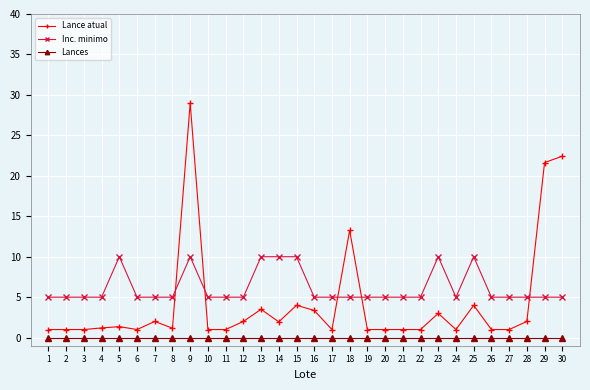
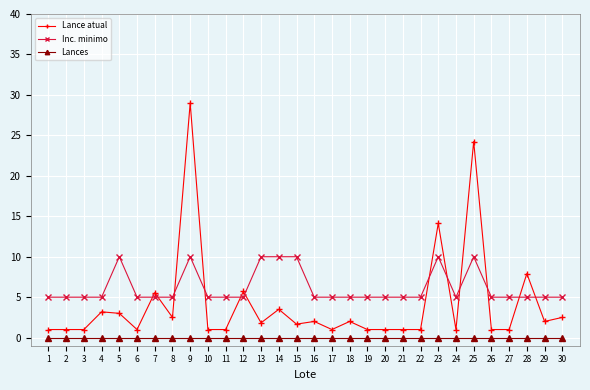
  {
    "Lance atual": {
      "1": 1,
      "2": 1,
      "3": 1,
-     "4": 1,
-     "5": 1,
+     "4": 3,
+     "5": 3,
      "6": 1,
-     "7": 2,
-     "8": 1,
+     "7": 6,
+     "8": 3,
      "9": 29,
      "10": 1,
      "11": 1,
-     "12": 2,
-     "13": 4,
-     "14": 2,
-     "15": 4,
-     "16": 3,
+     "12": 6,
+     "13": 2,
+     "14": 4,
+     "15": 2,
+     "16": 2,
      "17": 1,
-     "18": 13,
+     "18": 2,
      "19": 1,
      "20": 1,
      "21": 1,
      "22": 1,
-     "23": 3,
+     "23": 14,
      "24": 1,
-     "25": 4,
+     "25": 24,
      "26": 1,
      "27": 1,
-     "28": 2,
-     "29": 22,
-     "30": 22
+     "28": 8,
+     "29": 2,
+     "30": 3
    },
    "Inc. minimo": {
      "1": 5,
      "2": 5,
      "3": 5,
      "4": 5,
      "5": 10,
      "6": 5,
      "7": 5,
      "8": 5,
      "9": 10,
      "10": 5,
      "11": 5,
      "12": 5,
      "13": 10,
      "14": 10,
      "15": 10,
      "16": 5,
      "17": 5,
      "18": 5,
      "19": 5,
      "20": 5,
      "21": 5,
      "22": 5,
      "23": 10,
      "24": 5,
      "25": 10,
      "26": 5,
      "27": 5,
      "28": 5,
      "29": 5,
      "30": 5
    },
    "Lances": {
      "1": 0,
      "2": 0,
      "3": 0,
      "4": 0,
      "5": 0,
      "6": 0,
      "7": 0,
      "8": 0,
      "9": 0,
      "10": 0,
      "11": 0,
      "12": 0,
      "13": 0,
      "14": 0,
      "15": 0,
      "16": 0,
      "17": 0,
      "18": 0,
      "19": 0,
      "20": 0,
      "21": 0,
      "22": 0,
      "23": 0,
      "24": 0,
      "25": 0,
      "26": 0,
      "27": 0,
      "28": 0,
      "29": 0,
      "30": 0
    }
  }
